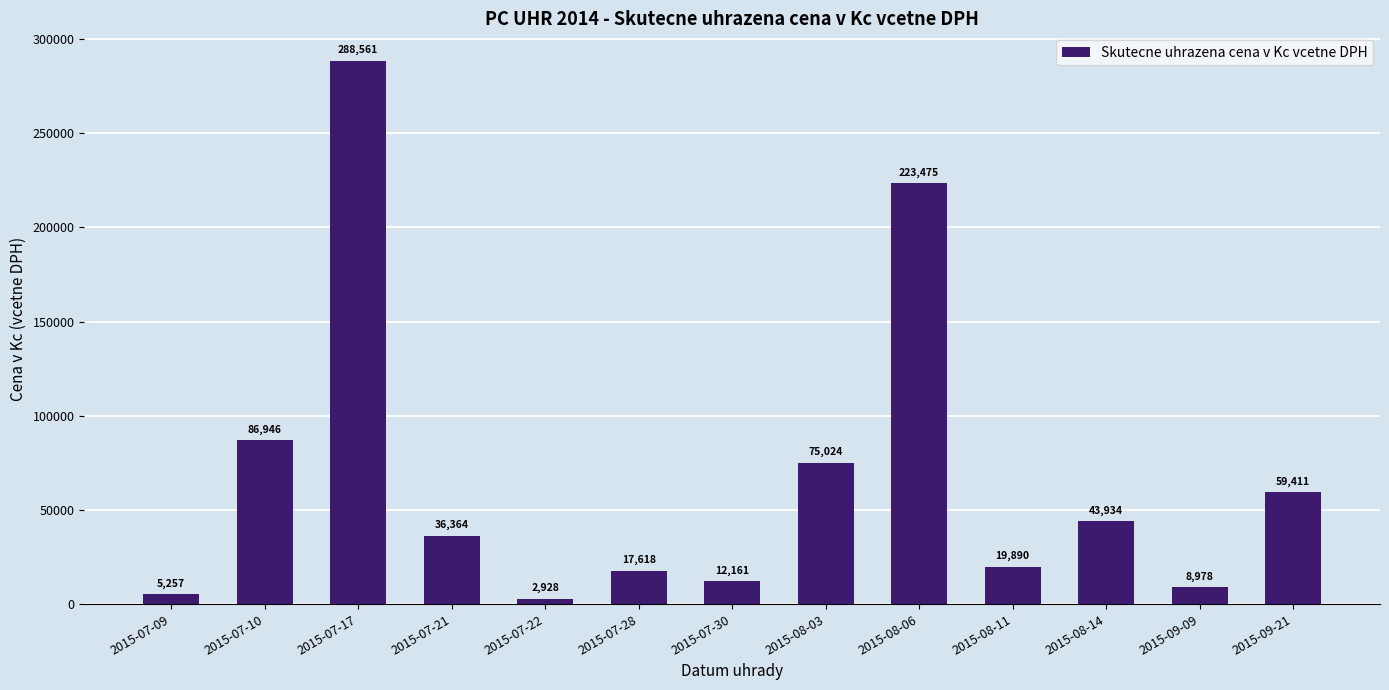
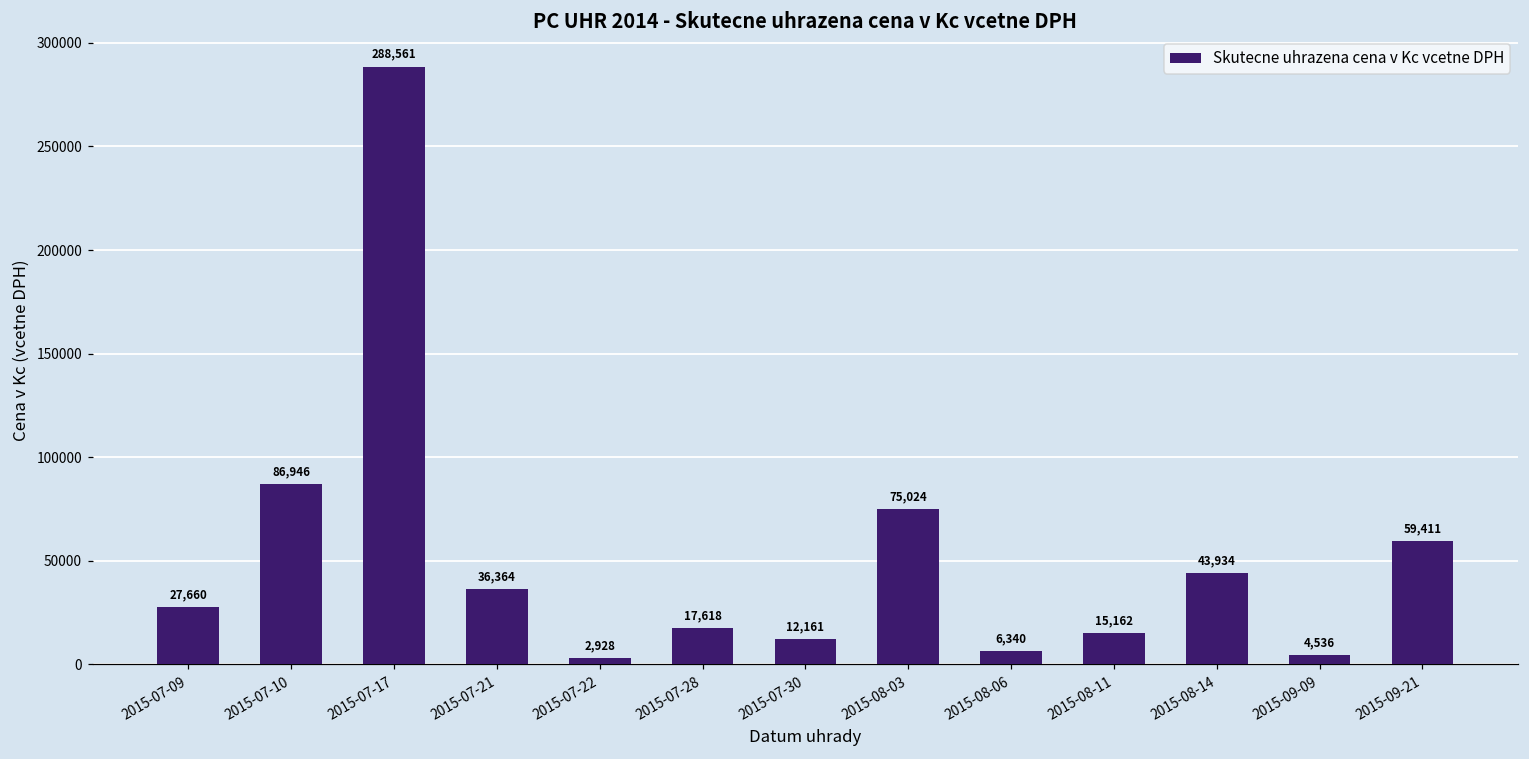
  {
-   "2015-07-09": "5,257",
+   "2015-07-09": "27,660",
    "2015-07-10": "86,946",
    "2015-07-17": "288,561",
    "2015-07-21": "36,364",
    "2015-07-22": "2,928",
    "2015-07-28": "17,618",
    "2015-07-30": "12,161",
    "2015-08-03": "75,024",
-   "2015-08-06": "223,475",
-   "2015-08-11": "19,890",
+   "2015-08-06": "6,340",
+   "2015-08-11": "15,162",
    "2015-08-14": "43,934",
-   "2015-09-09": "8,978",
+   "2015-09-09": "4,536",
    "2015-09-21": "59,411"
  }
